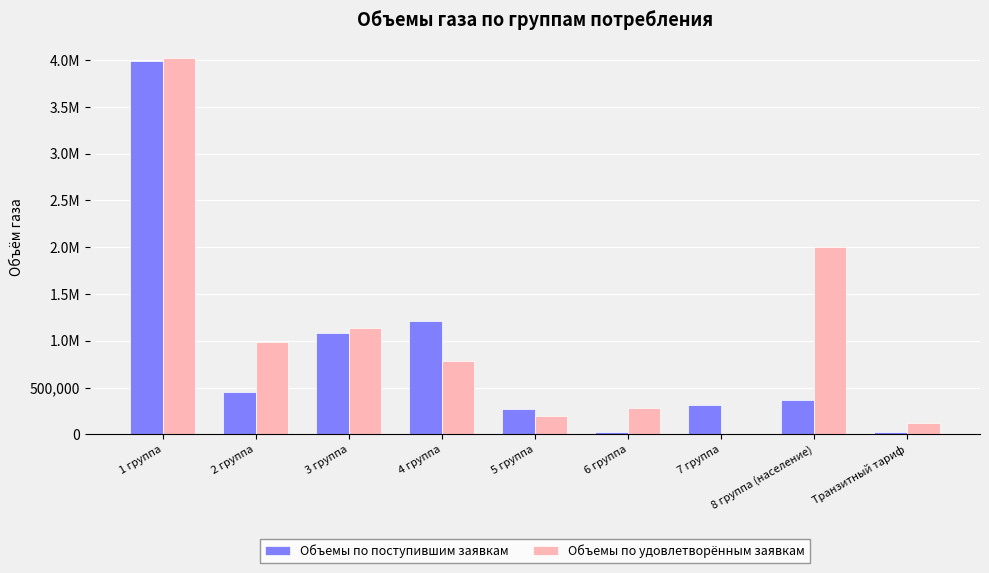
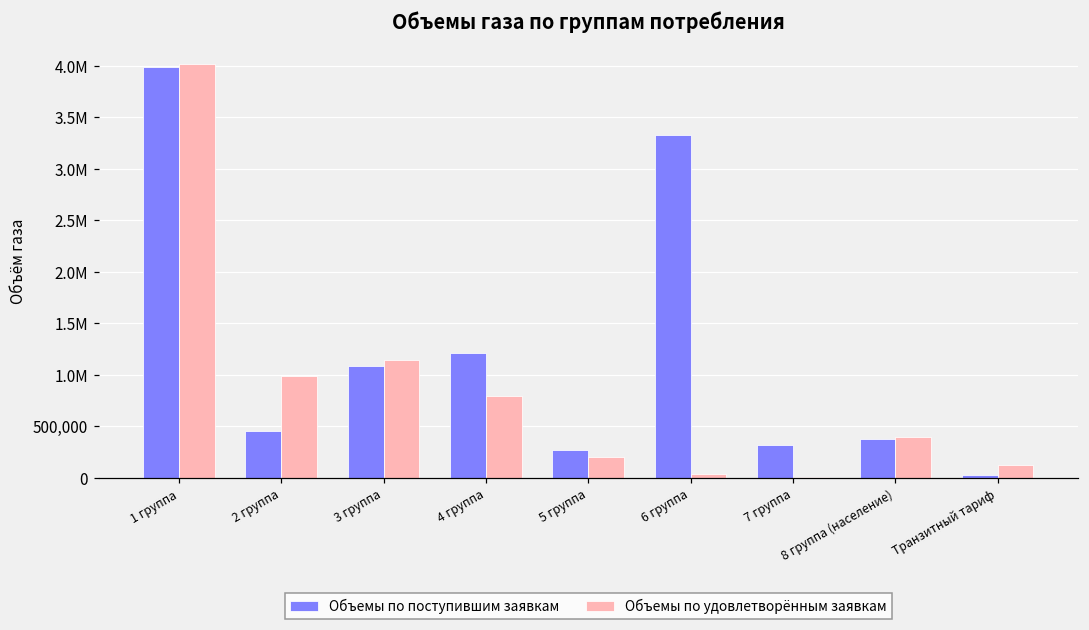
  {
    "Объемы по поступившим заявкам": {
      "1 группа": "4,000,000",
      "2 группа": "500,000",
      "3 группа": "1,100,000",
      "4 группа": "1,200,000",
      "5 группа": "300,000",
-     "6 группа": "0",
+     "6 группа": "3,300,000",
      "7 группа": "300,000",
      "8 группа (население)": "400,000"
    },
    "Объемы по удовлетворённым заявкам": {
      "1 группа": "4,000,000",
      "2 группа": "1,000,000",
      "3 группа": "1,100,000",
      "4 группа": "800,000",
      "5 группа": "200,000",
-     "6 группа": "300,000",
-     "8 группа (население)": "2,000,000",
+     "6 группа": "0",
+     "8 группа (население)": "400,000",
      "Транзитный тариф": "100,000"
    }
  }
